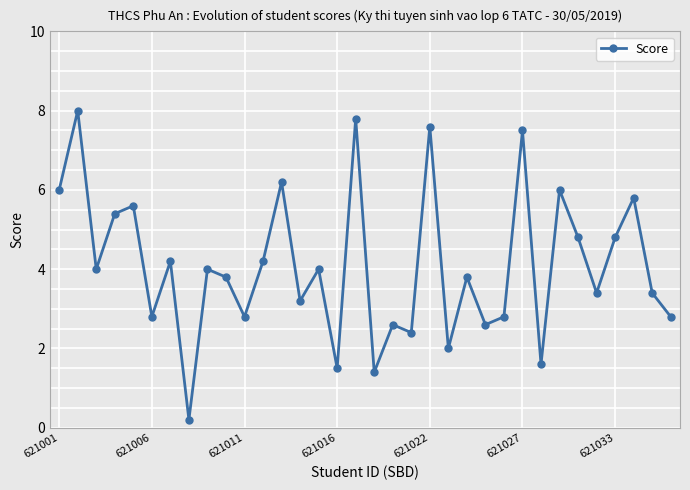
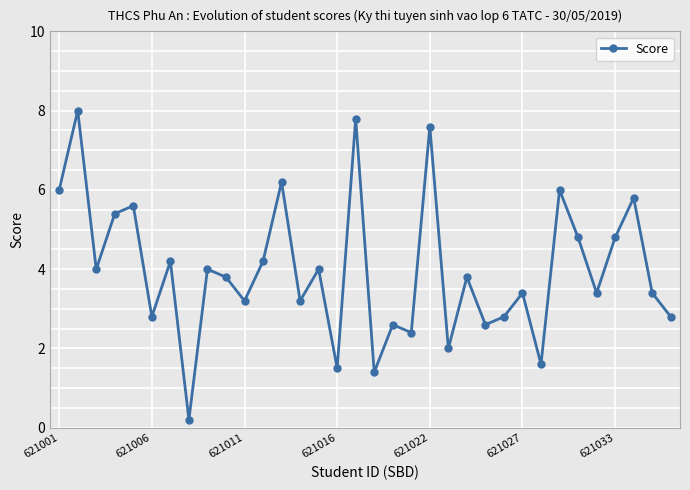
  {
    "621001": 6.0,
    "621006": 2.8,
-   "621011": 2.8,
+   "621011": 3.2,
    "621016": 1.5,
    "621022": 7.6,
-   "621027": 7.5,
+   "621027": 3.4,
    "621033": 4.8
  }
